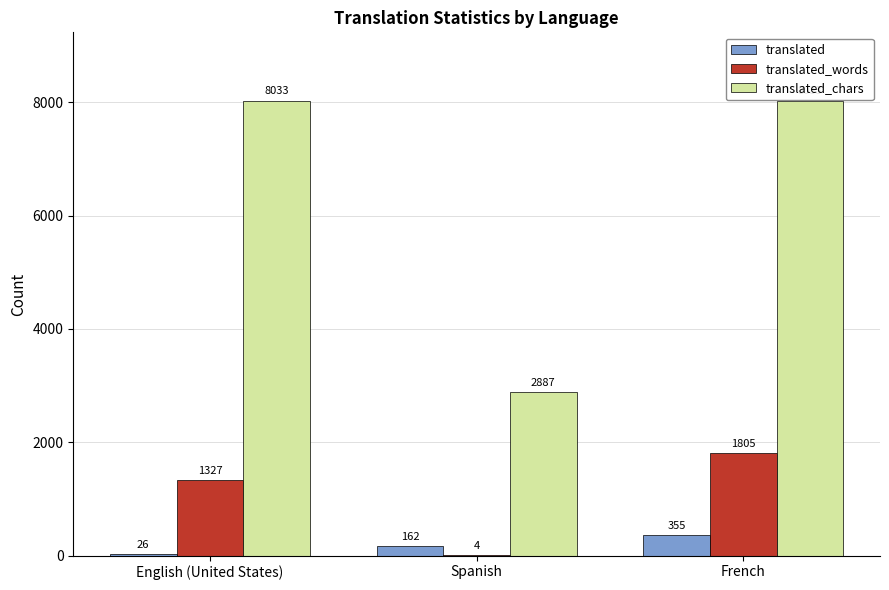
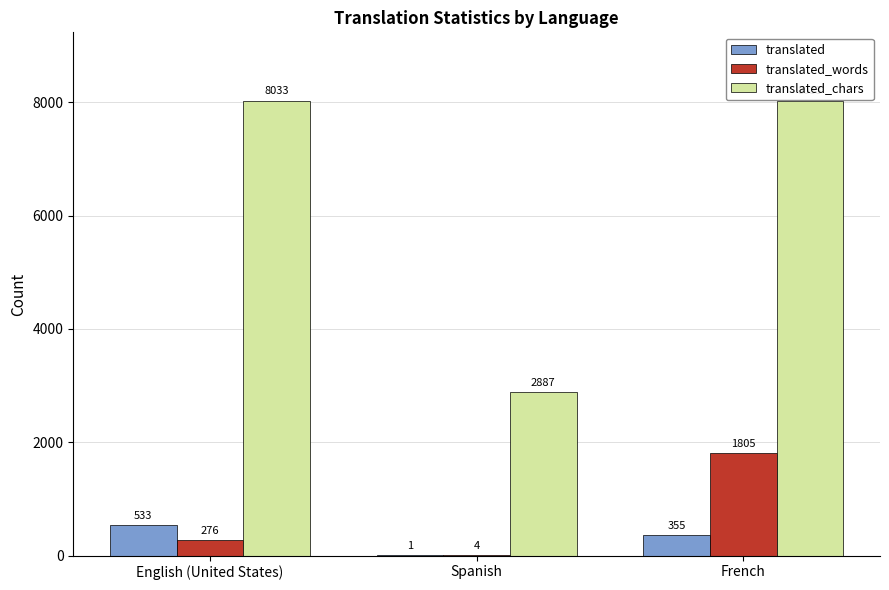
  {
    "translated": {
-     "English (United States)": 26,
-     "Spanish": 162,
+     "English (United States)": 533,
+     "Spanish": 1,
      "French": 355
    },
    "translated_words": {
-     "English (United States)": 1327,
+     "English (United States)": 276,
      "Spanish": 4,
      "French": 1805
    },
    "translated_chars": {
      "English (United States)": 8033,
      "Spanish": 2887
    }
  }
